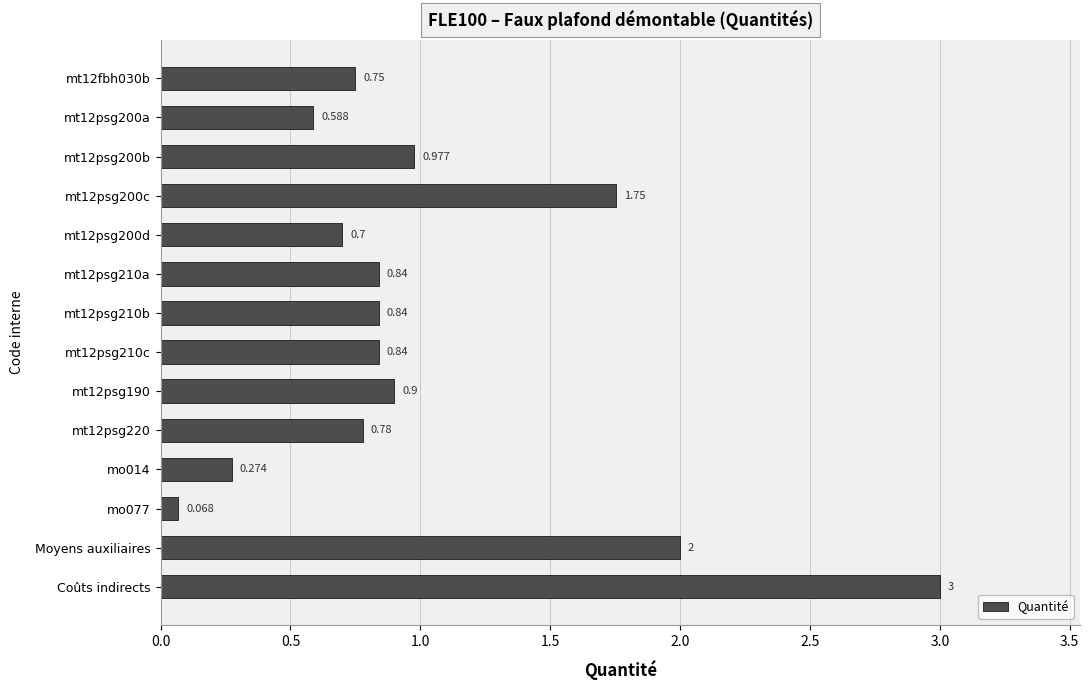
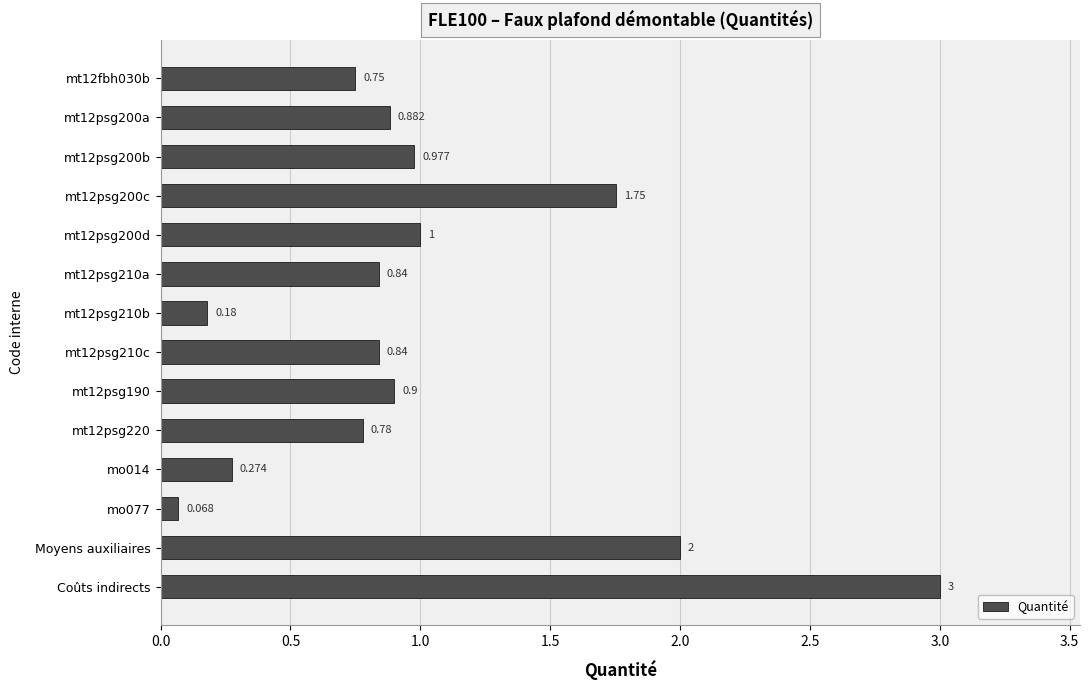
  {
    "mt12fbh030b": 0.75,
-   "mt12psg200a": 0.588,
+   "mt12psg200a": 0.882,
    "mt12psg200b": 0.977,
    "mt12psg200c": 1.75,
-   "mt12psg200d": 0.7,
+   "mt12psg200d": 1,
    "mt12psg210a": 0.84,
-   "mt12psg210b": 0.84,
+   "mt12psg210b": 0.18,
    "mt12psg210c": 0.84,
    "mt12psg190": 0.9,
    "mt12psg220": 0.78,
    "mo014": 0.274,
    "mo077": 0.068,
    "Moyens auxiliaires": 2,
    "Coûts indirects": 3
  }
